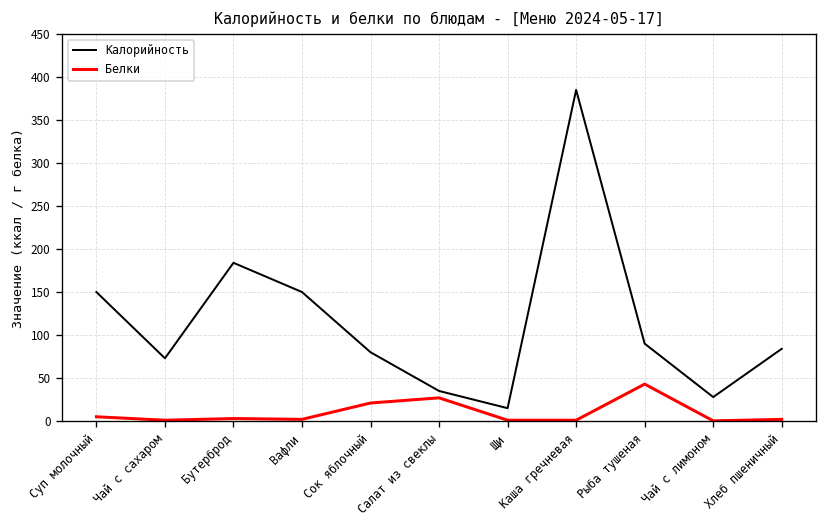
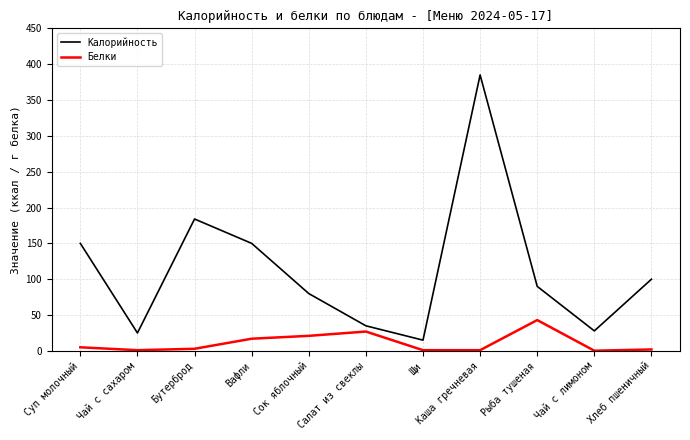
  {
    "Калорийность": {
      "Суп молочный": 150,
-     "Чай с сахаром": 70,
+     "Чай с сахаром": 30,
      "Бутерброд": 180,
      "Вафли": 150,
      "Сок яблочный": 80,
      "Салат из свеклы": 40,
      "Щи": 20,
      "Каша гречневая": 390,
      "Рыба тушеная": 90,
      "Чай с лимоном": 30,
-     "Хлеб пшеничный": 80
+     "Хлеб пшеничный": 100
    },
    "Белки": {
      "Суп молочный": 10,
      "Чай с сахаром": 0,
      "Бутерброд": 0,
-     "Вафли": 0,
+     "Вафли": 20,
      "Сок яблочный": 20,
      "Салат из свеклы": 30,
      "Щи": 0,
      "Каша гречневая": 0,
      "Рыба тушеная": 40,
      "Чай с лимоном": 0,
      "Хлеб пшеничный": 0
    }
  }
